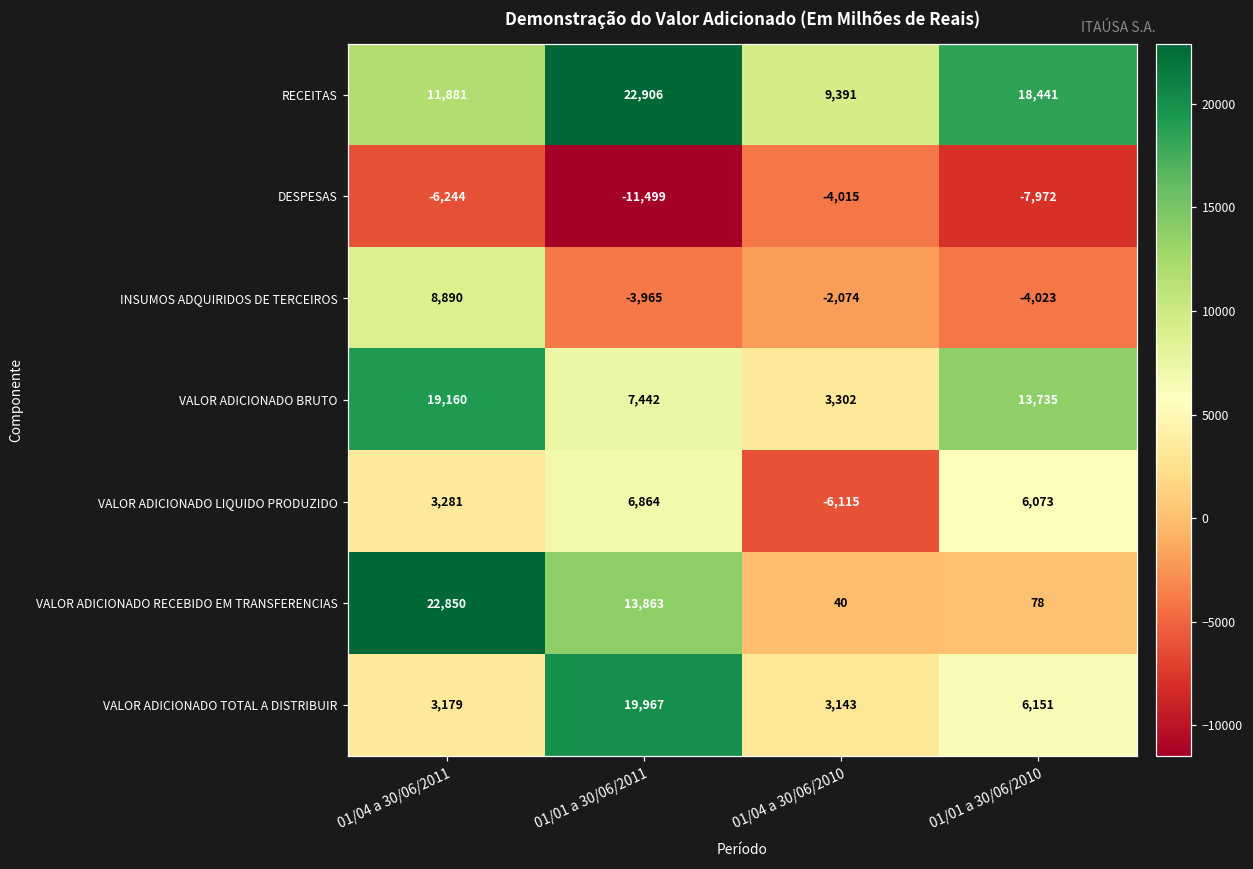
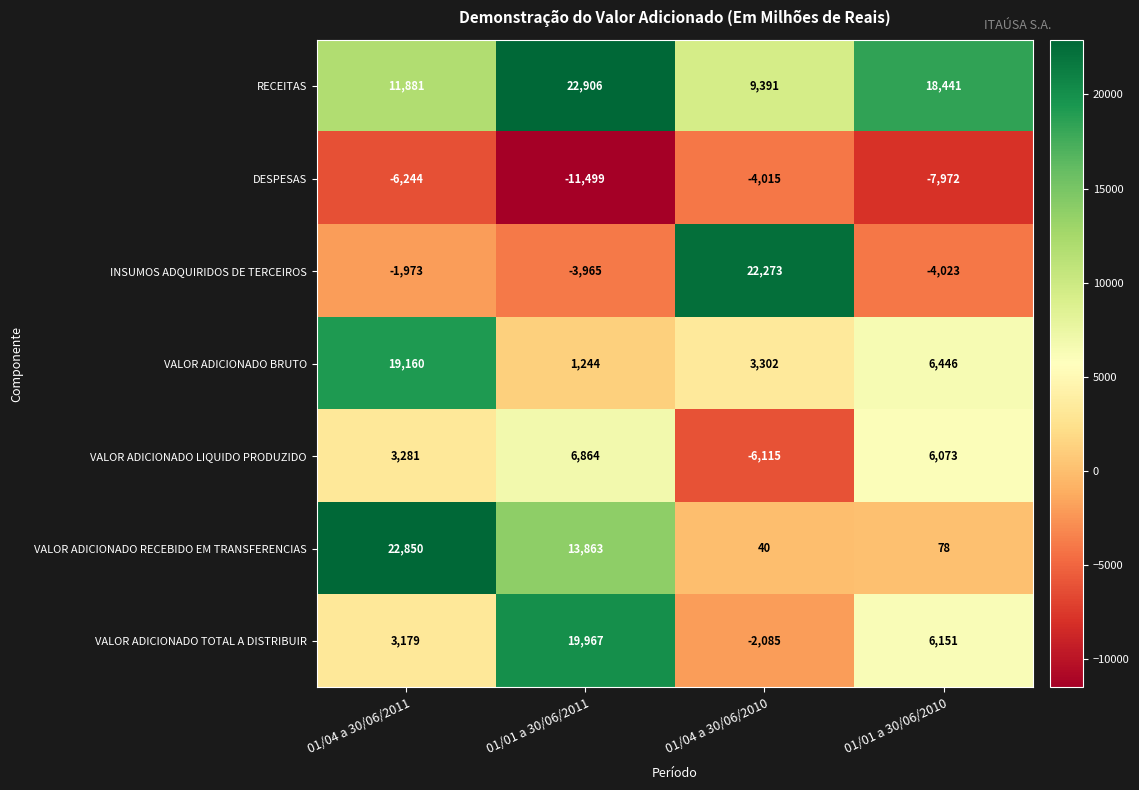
  {
    "RECEITAS": {
      "01/04 a 30/06/2011": "11,881",
      "01/01 a 30/06/2011": "22,906",
      "01/04 a 30/06/2010": "9,391",
      "01/01 a 30/06/2010": "18,441"
    },
    "DESPESAS": {
      "01/04 a 30/06/2011": "-6,244",
      "01/01 a 30/06/2011": "-11,499",
      "01/04 a 30/06/2010": "-4,015",
      "01/01 a 30/06/2010": "-7,972"
    },
    "INSUMOS ADQUIRIDOS DE TERCEIROS": {
-     "01/04 a 30/06/2011": "8,890",
+     "01/04 a 30/06/2011": "-1,973",
      "01/01 a 30/06/2011": "-3,965",
-     "01/04 a 30/06/2010": "-2,074",
+     "01/04 a 30/06/2010": "22,273",
      "01/01 a 30/06/2010": "-4,023"
    },
    "VALOR ADICIONADO BRUTO": {
      "01/04 a 30/06/2011": "19,160",
-     "01/01 a 30/06/2011": "7,442",
+     "01/01 a 30/06/2011": "1,244",
      "01/04 a 30/06/2010": "3,302",
-     "01/01 a 30/06/2010": "13,735"
+     "01/01 a 30/06/2010": "6,446"
    },
    "VALOR ADICIONADO LIQUIDO PRODUZIDO": {
      "01/04 a 30/06/2011": "3,281",
      "01/01 a 30/06/2011": "6,864",
      "01/04 a 30/06/2010": "-6,115",
      "01/01 a 30/06/2010": "6,073"
    },
    "VALOR ADICIONADO RECEBIDO EM TRANSFERENCIAS": {
      "01/04 a 30/06/2011": "22,850",
      "01/01 a 30/06/2011": "13,863",
      "01/04 a 30/06/2010": "40",
      "01/01 a 30/06/2010": "78"
    },
    "VALOR ADICIONADO TOTAL A DISTRIBUIR": {
      "01/04 a 30/06/2011": "3,179",
      "01/01 a 30/06/2011": "19,967",
-     "01/04 a 30/06/2010": "3,143",
+     "01/04 a 30/06/2010": "-2,085",
      "01/01 a 30/06/2010": "6,151"
    }
  }
